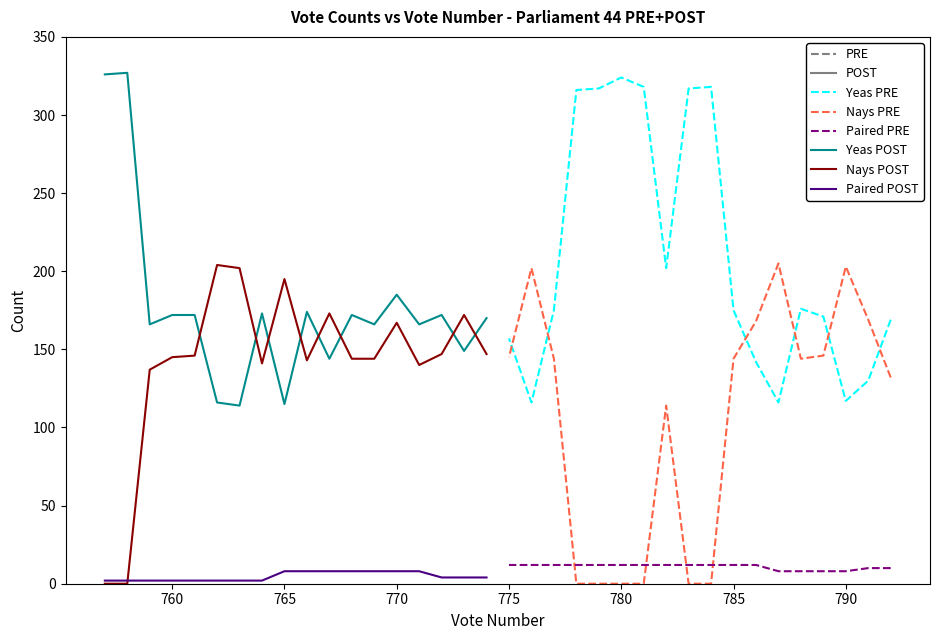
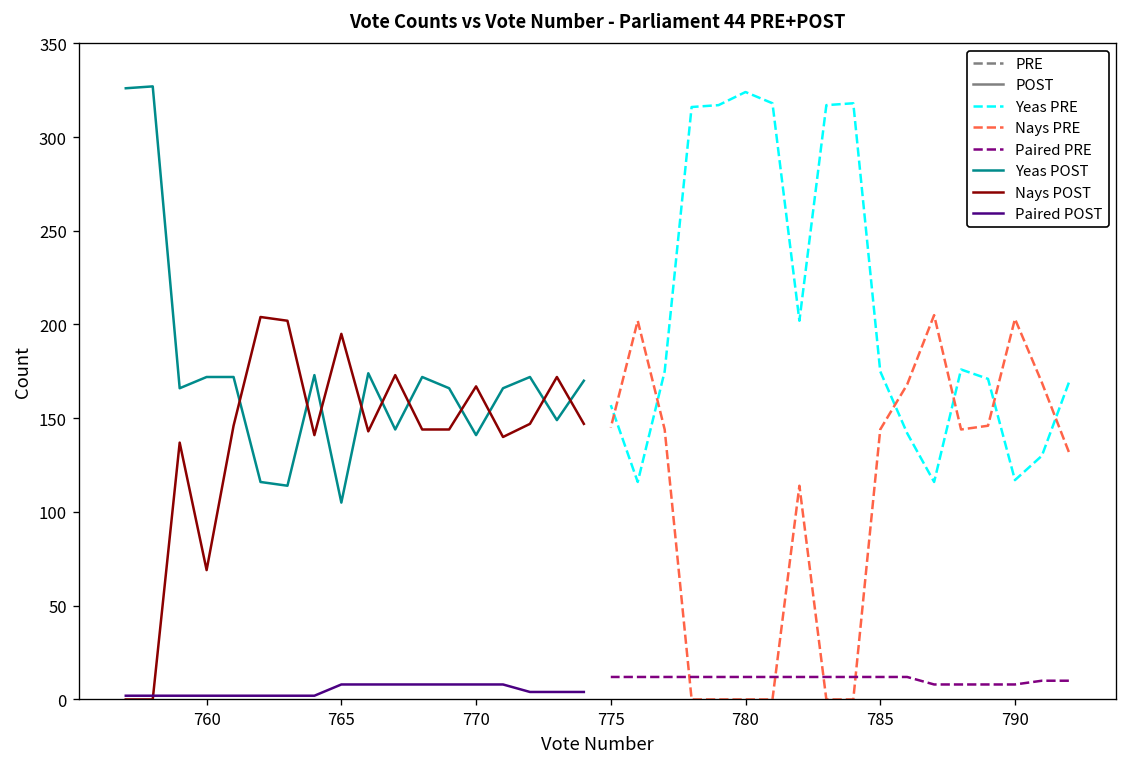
  {
    "Yeas PRE": {
      "775": 157,
      "780": 324,
      "785": 175,
      "790": 117
    },
    "Nays PRE": {
      "775": 145,
      "780": 0,
      "785": 144,
      "790": 203
    },
    "Yeas POST": {
      "760": 172,
-     "765": 115,
-     "770": 185
+     "765": 105,
+     "770": 141
    },
    "Nays POST": {
-     "760": 145,
+     "760": 69,
      "765": 195,
      "770": 167
    }
  }
